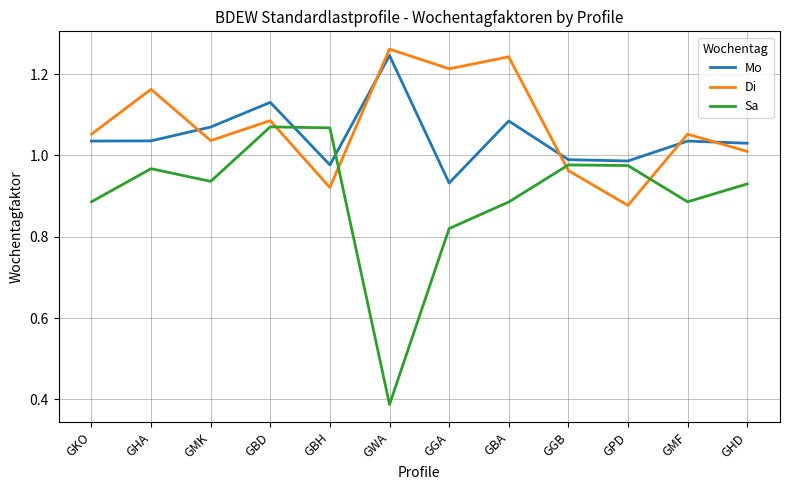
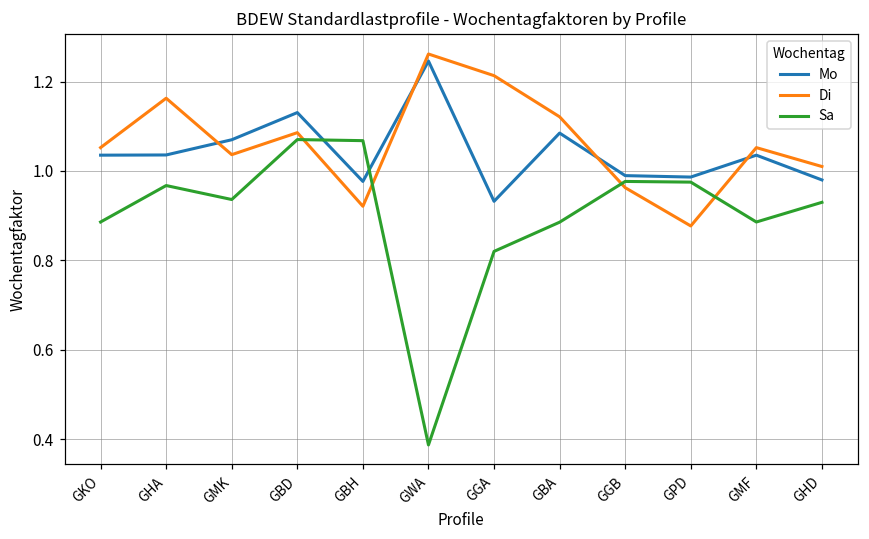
  {
    "Mo": {
      "GKO": 1.04,
      "GHA": 1.04,
      "GMK": 1.07,
      "GBD": 1.13,
      "GBH": 0.98,
      "GWA": 1.25,
      "GGA": 0.93,
      "GBA": 1.08,
      "GGB": 0.99,
      "GPD": 0.99,
      "GMF": 1.04,
-     "GHD": 1.03
+     "GHD": 0.98
    },
    "Di": {
      "GKO": 1.05,
      "GHA": 1.16,
      "GMK": 1.04,
      "GBD": 1.09,
      "GBH": 0.92,
      "GWA": 1.26,
      "GGA": 1.21,
-     "GBA": 1.24,
+     "GBA": 1.12,
      "GGB": 0.96,
      "GPD": 0.88,
      "GMF": 1.05,
      "GHD": 1.01
    },
    "Sa": {
      "GKO": 0.89,
      "GHA": 0.97,
      "GMK": 0.94,
      "GBD": 1.07,
      "GBH": 1.07,
      "GWA": 0.39,
      "GGA": 0.82,
      "GBA": 0.89,
      "GGB": 0.98,
      "GPD": 0.98,
      "GMF": 0.89,
      "GHD": 0.93
    }
  }
